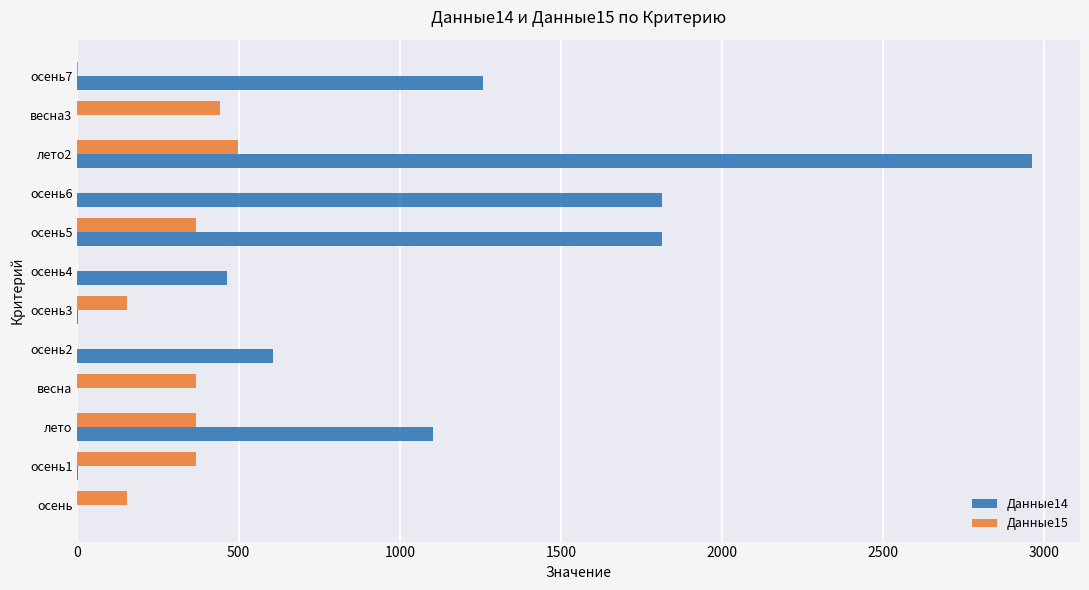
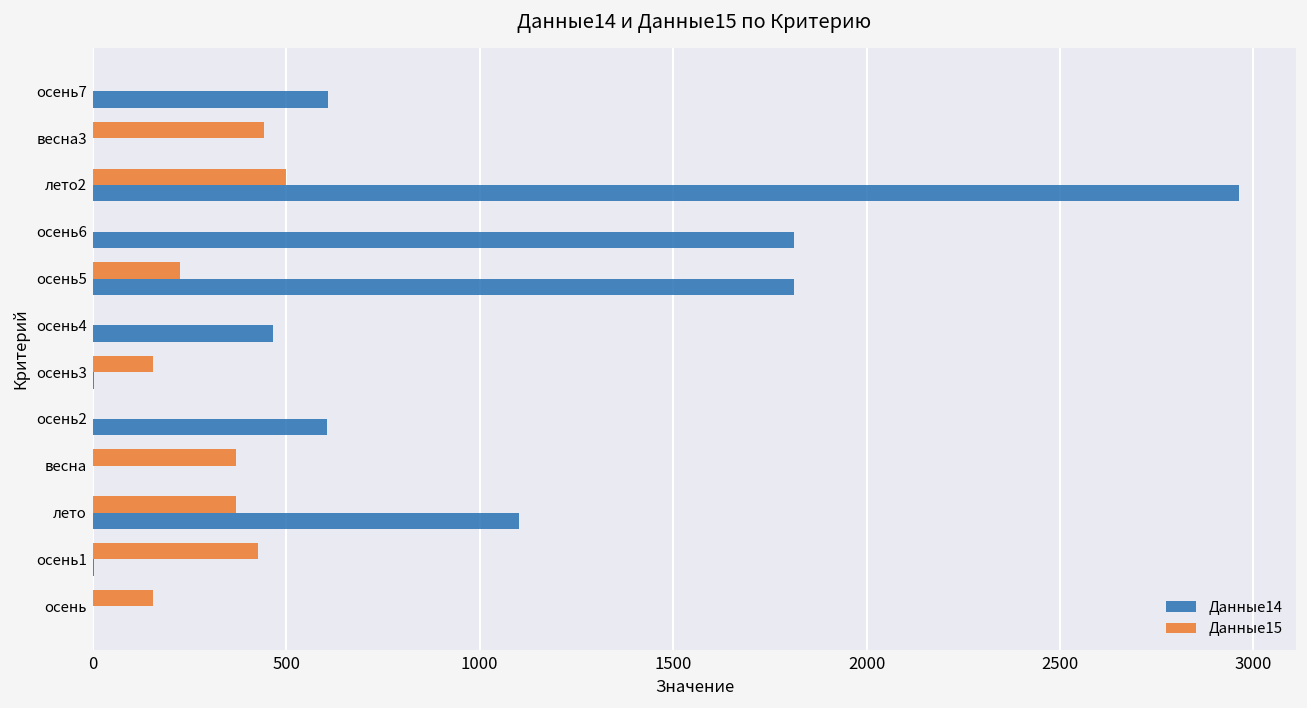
  {
    "Данные14": {
-     "осень7": 1260,
+     "осень7": 610,
      "весна3": 0,
      "лето2": 2960,
      "осень6": 1810,
      "осень5": 1810,
      "осень4": 470,
      "осень2": 610,
      "лето": 1100
    },
    "Данные15": {
      "весна3": 440,
      "лето2": 500,
      "осень6": 0,
-     "осень5": 370,
+     "осень5": 230,
      "осень4": 0,
      "осень3": 150,
      "осень2": 0,
      "весна": 370,
      "лето": 370,
-     "осень1": 370,
+     "осень1": 430,
      "осень": 150
    }
  }
